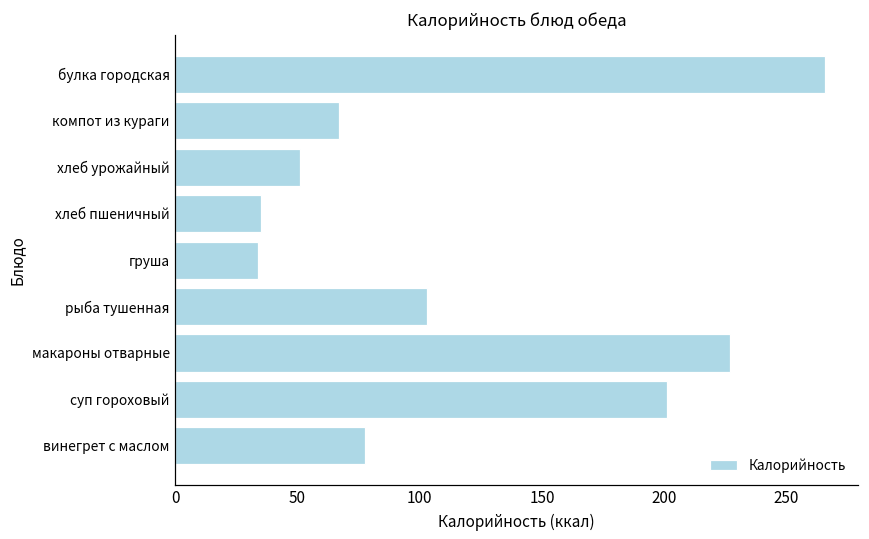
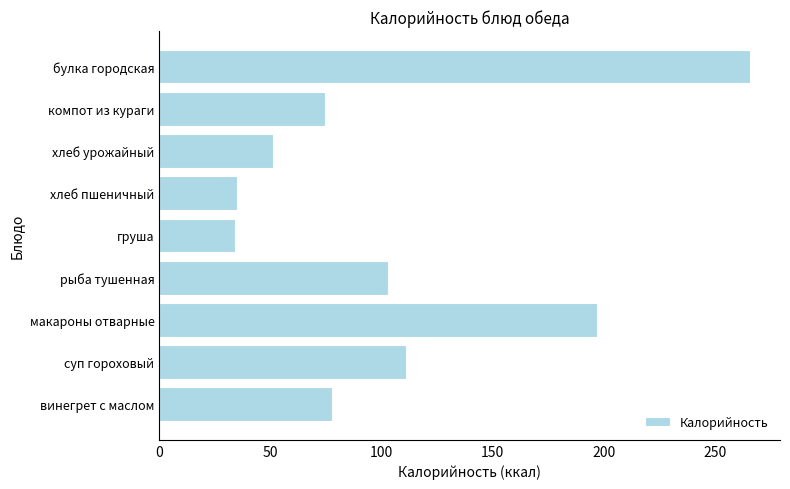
  {
    "булка городская": 266,
-   "компот из кураги": 67,
+   "компот из кураги": 74,
    "хлеб урожайный": 51,
    "хлеб пшеничный": 35,
    "груша": 34,
    "рыба тушенная": 103,
-   "макароны отварные": 227,
-   "суп гороховый": 201,
+   "макароны отварные": 197,
+   "суп гороховый": 111,
    "винегрет с маслом": 78
  }
